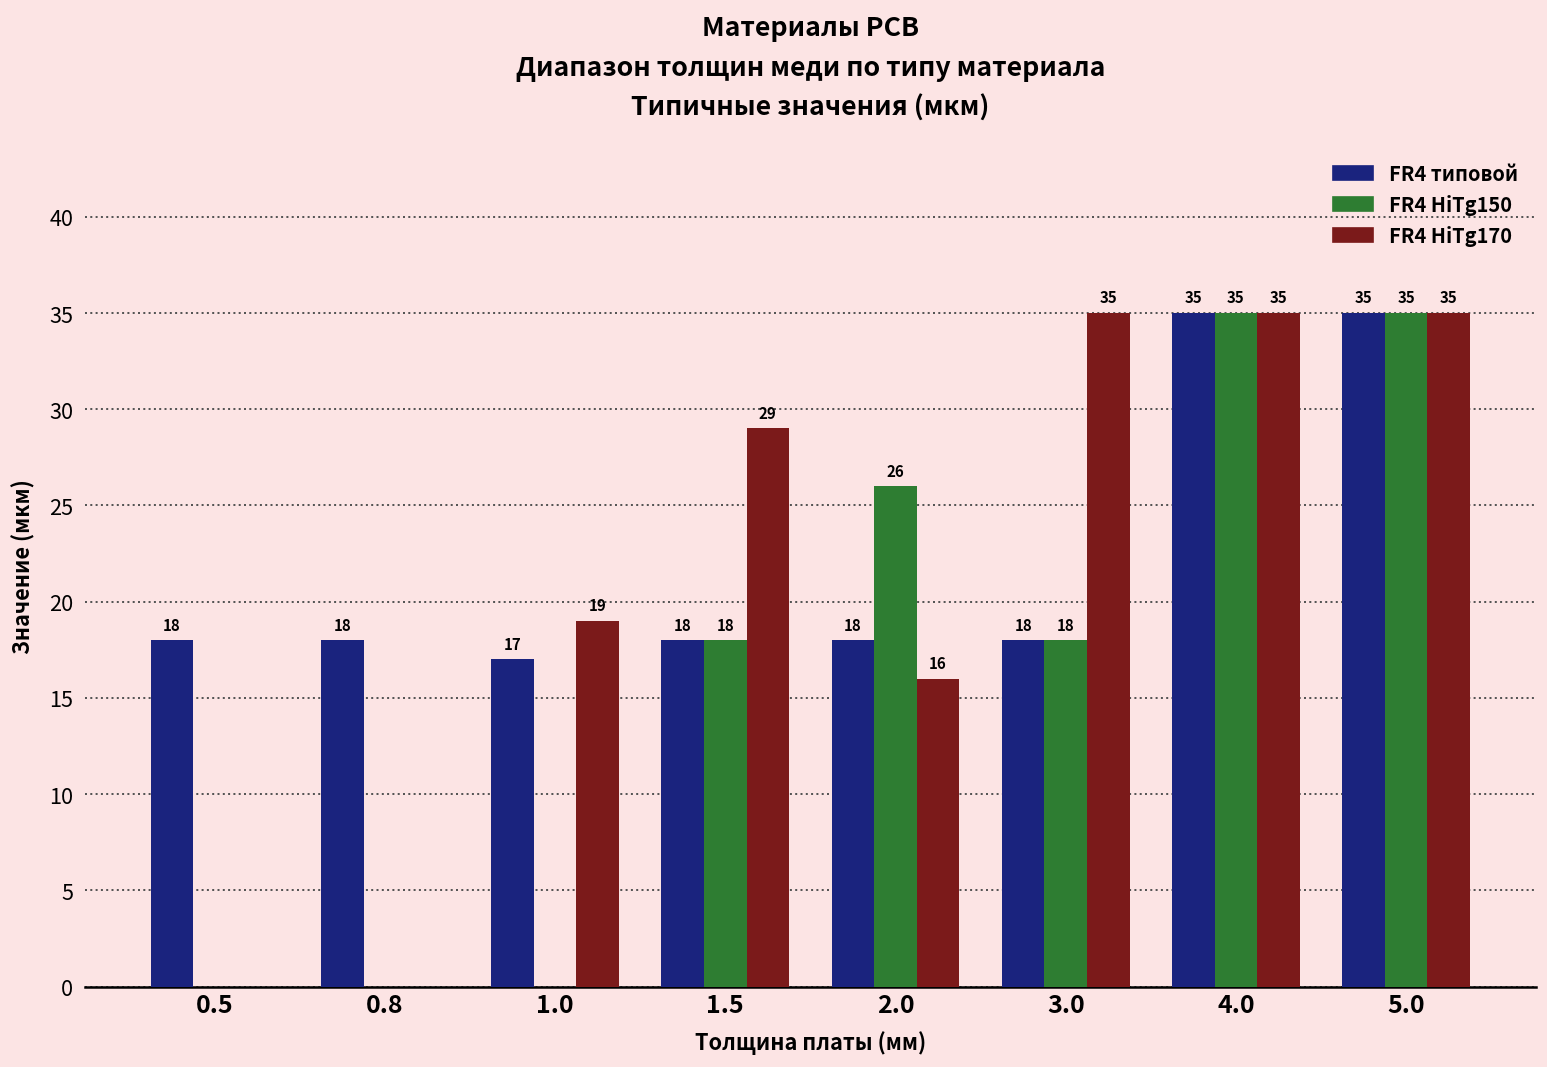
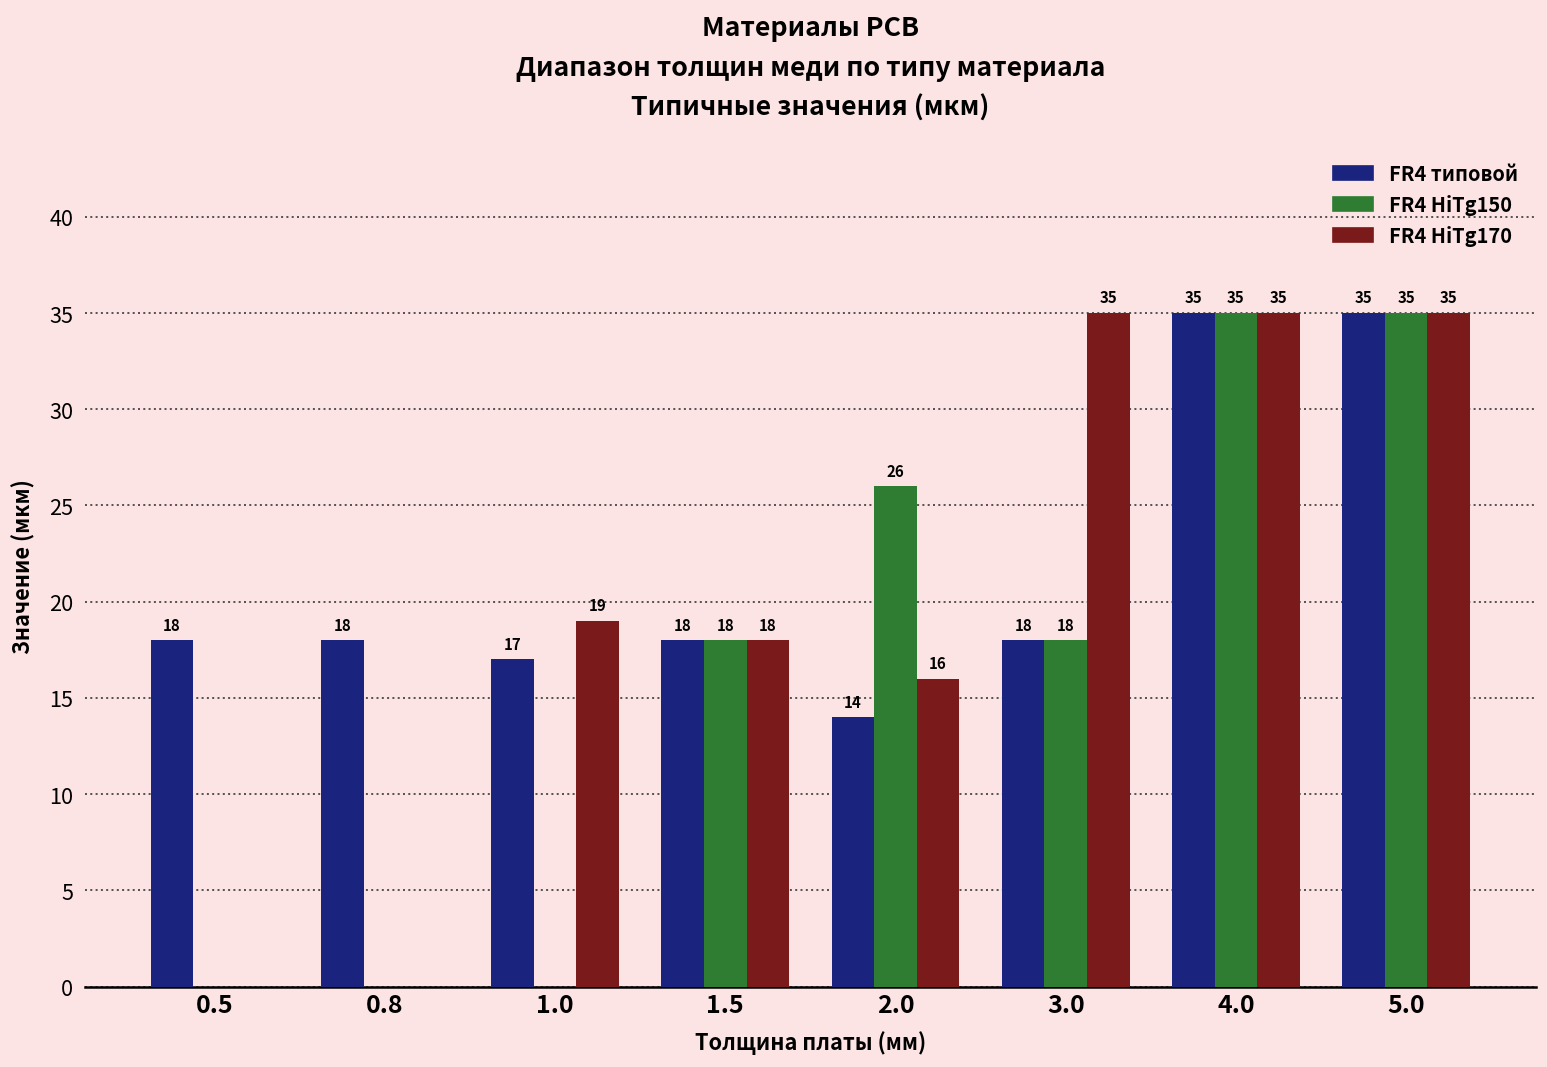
  {
    "FR4 типовой": {
      "0.5": 18,
      "0.8": 18,
      "1.0": 17,
      "1.5": 18,
-     "2.0": 18,
+     "2.0": 14,
      "3.0": 18,
      "4.0": 35,
      "5.0": 35
    },
    "FR4 HiTg150": {
      "1.5": 18,
      "2.0": 26,
      "3.0": 18,
      "4.0": 35,
      "5.0": 35
    },
    "FR4 HiTg170": {
      "1.0": 19,
-     "1.5": 29,
+     "1.5": 18,
      "2.0": 16,
      "3.0": 35,
      "4.0": 35,
      "5.0": 35
    }
  }
